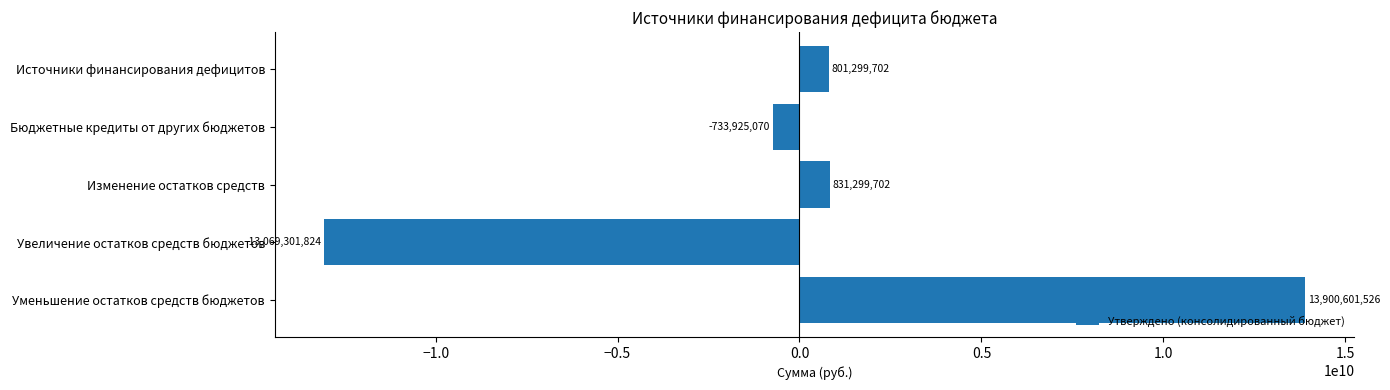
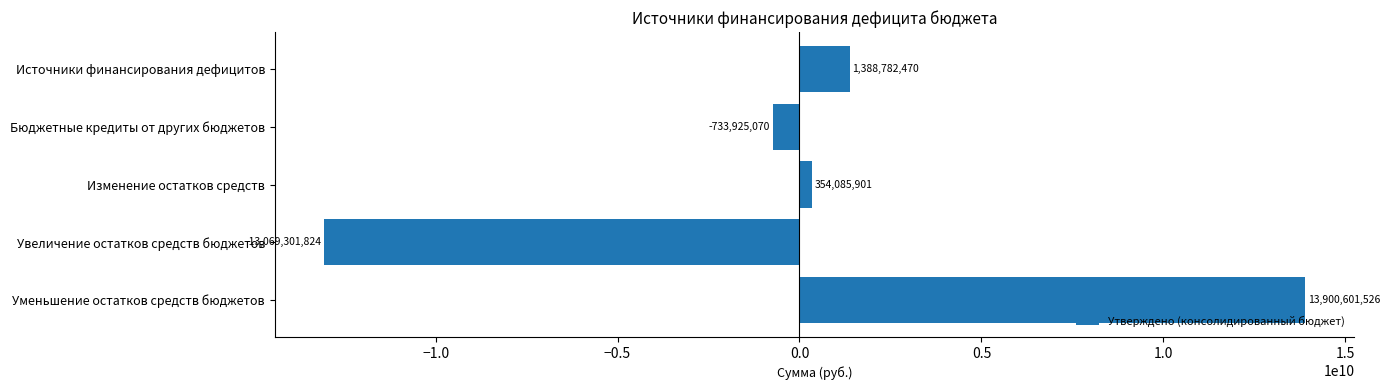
  {
-   "Источники финансирования дефицитов": "801,299,702",
+   "Источники финансирования дефицитов": "1,388,782,470",
    "Бюджетные кредиты от других бюджетов": "-733,925,070",
-   "Изменение остатков средств": "831,299,702",
+   "Изменение остатков средств": "354,085,901",
    "Увеличение остатков средств бюджетов": "-13,069,301,824",
    "Уменьшение остатков средств бюджетов": "13,900,601,526"
  }
